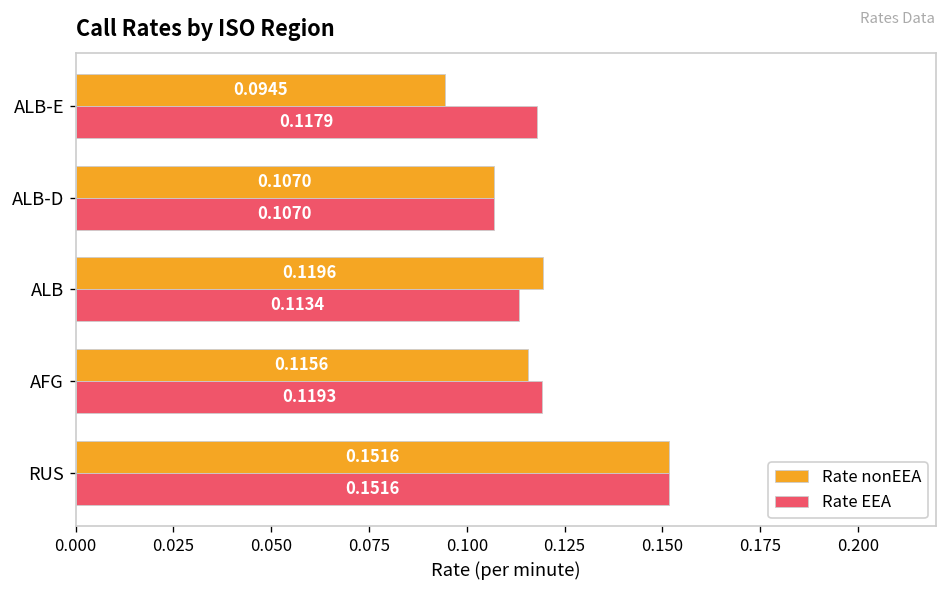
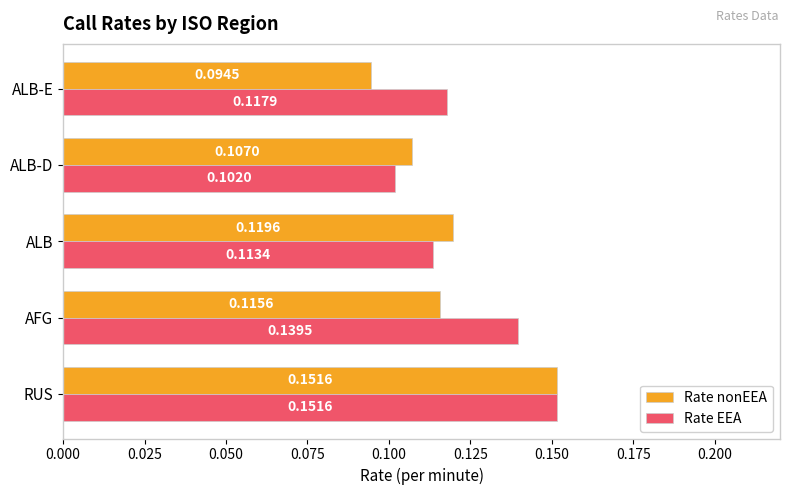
  {
    "Rate nonEEA": {
      "ALB-E": 0.0945,
      "ALB-D": 0.1070,
      "ALB": 0.1196,
      "AFG": 0.1156,
      "RUS": 0.1516
    },
    "Rate EEA": {
      "ALB-E": 0.1179,
-     "ALB-D": 0.1070,
+     "ALB-D": 0.1020,
      "ALB": 0.1134,
-     "AFG": 0.1193,
+     "AFG": 0.1395,
      "RUS": 0.1516
    }
  }
